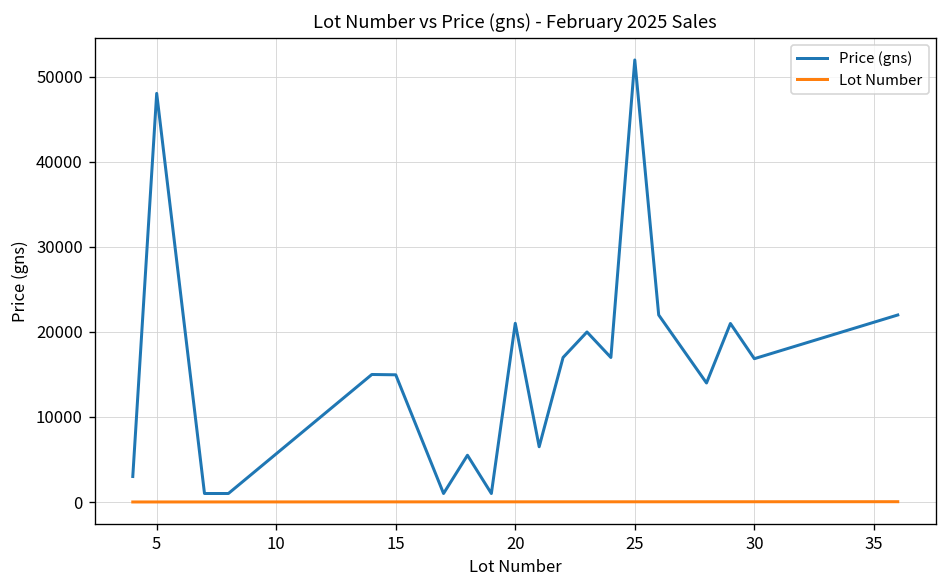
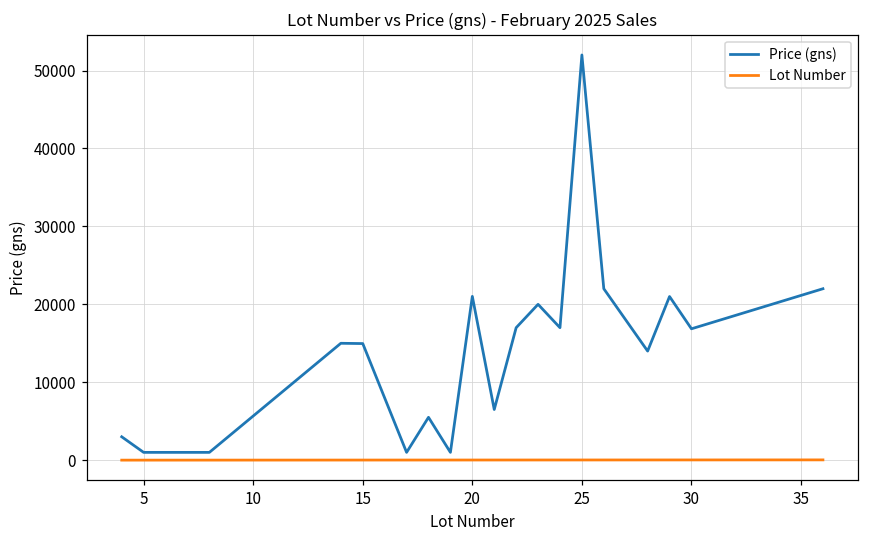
  {
    "Price (gns)": {
-     "5": 48000,
+     "5": 1000,
      "15": 15000,
      "20": 21000,
      "25": 52000,
      "30": 17000
    },
    "Lot Number": {
      "5": 0,
      "15": 0,
      "20": 0,
      "25": 0,
      "30": 0
    }
  }
